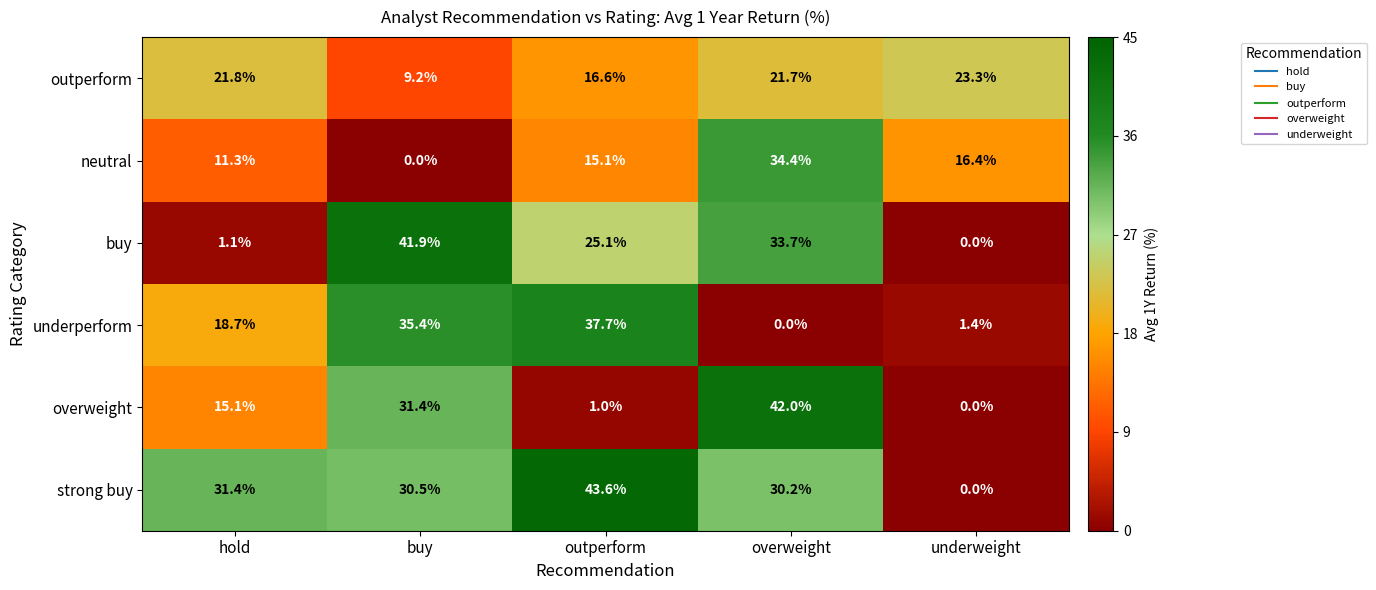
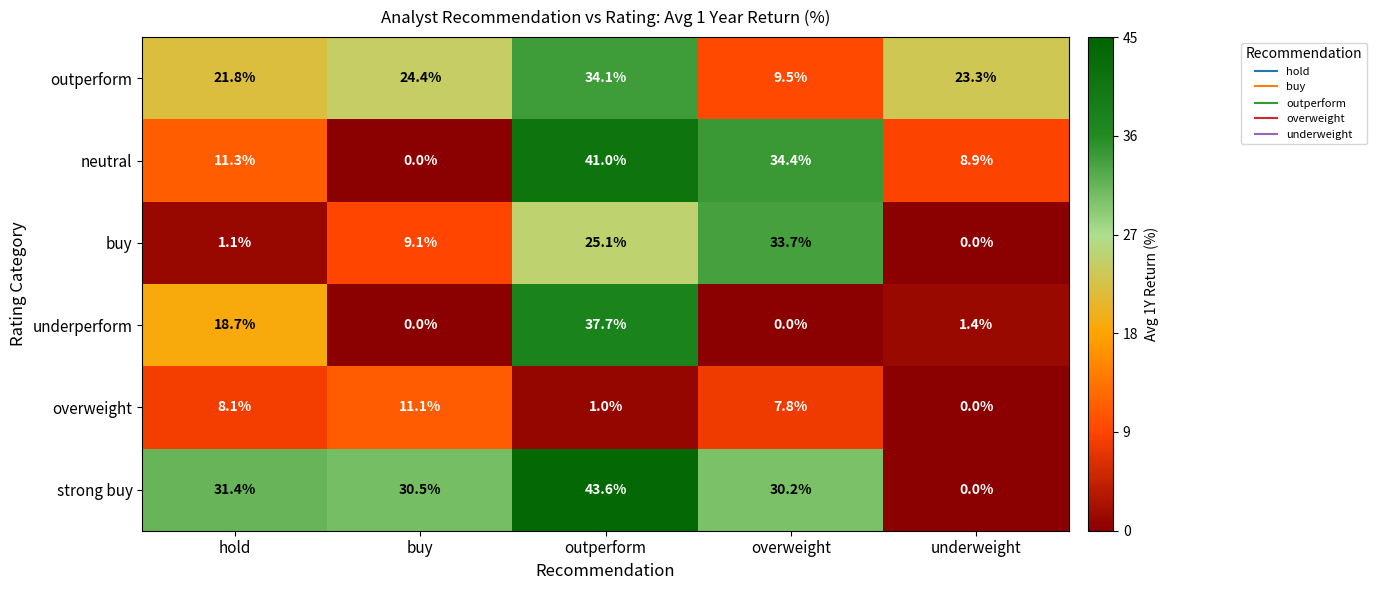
  {
    "outperform": {
      "hold": "21.8%",
-     "buy": "9.2%",
-     "outperform": "16.6%",
-     "overweight": "21.7%",
+     "buy": "24.4%",
+     "outperform": "34.1%",
+     "overweight": "9.5%",
      "underweight": "23.3%"
    },
    "neutral": {
      "hold": "11.3%",
      "buy": "0.0%",
-     "outperform": "15.1%",
+     "outperform": "41.0%",
      "overweight": "34.4%",
-     "underweight": "16.4%"
+     "underweight": "8.9%"
    },
    "buy": {
      "hold": "1.1%",
-     "buy": "41.9%",
+     "buy": "9.1%",
      "outperform": "25.1%",
      "overweight": "33.7%",
      "underweight": "0.0%"
    },
    "underperform": {
      "hold": "18.7%",
-     "buy": "35.4%",
+     "buy": "0.0%",
      "outperform": "37.7%",
      "overweight": "0.0%",
      "underweight": "1.4%"
    },
    "overweight": {
-     "hold": "15.1%",
-     "buy": "31.4%",
+     "hold": "8.1%",
+     "buy": "11.1%",
      "outperform": "1.0%",
-     "overweight": "42.0%",
+     "overweight": "7.8%",
      "underweight": "0.0%"
    },
    "strong buy": {
      "hold": "31.4%",
      "buy": "30.5%",
      "outperform": "43.6%",
      "overweight": "30.2%",
      "underweight": "0.0%"
    }
  }
